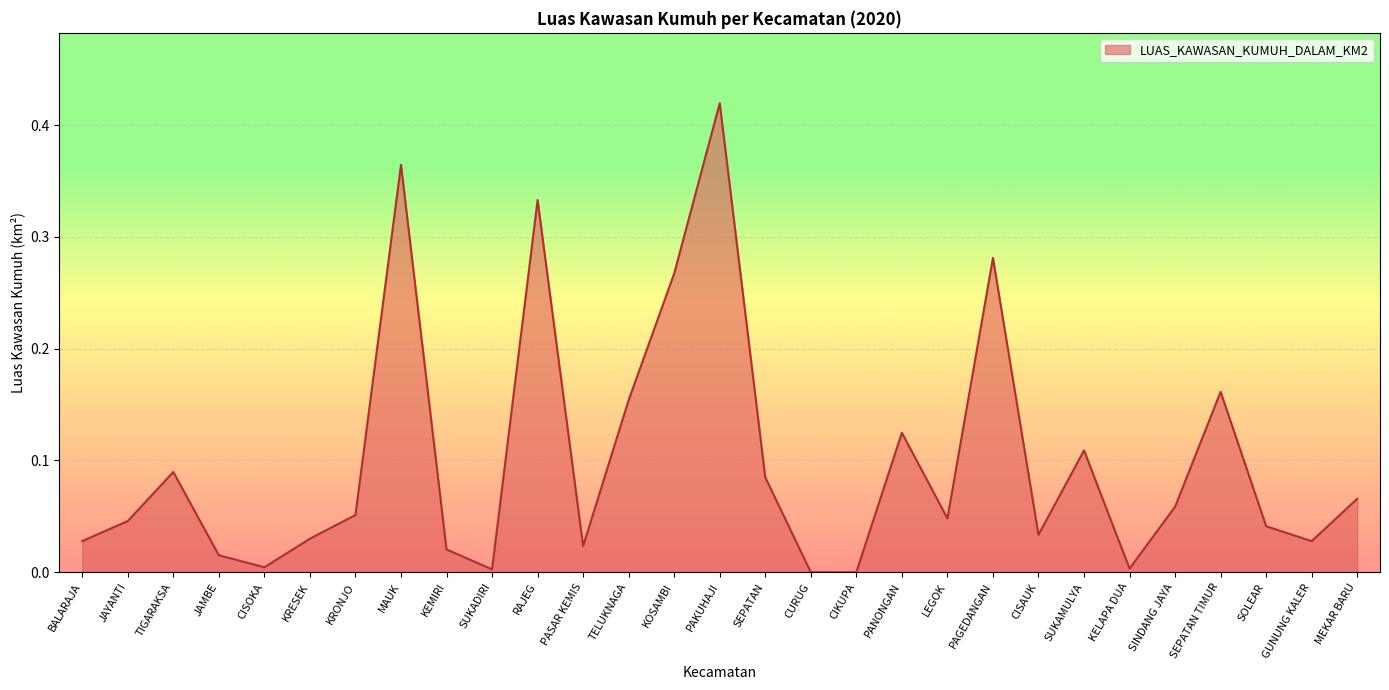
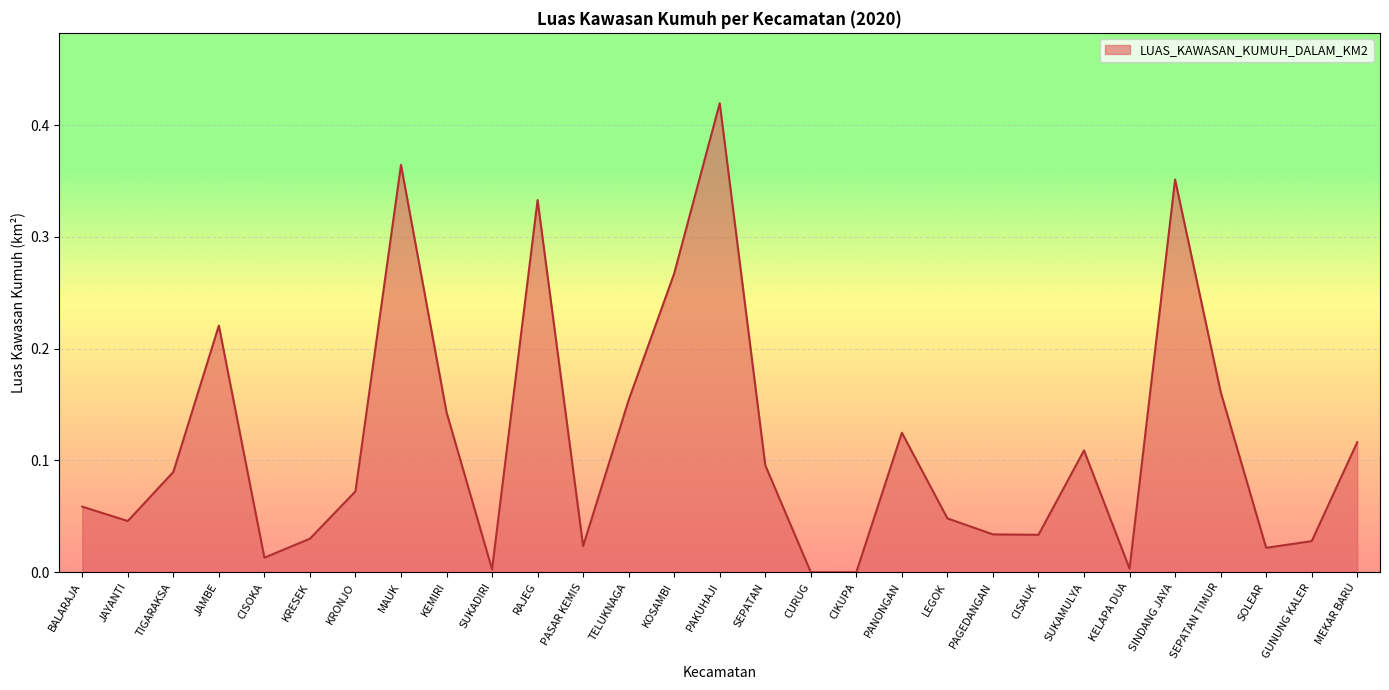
  {
-   "BALARAJA": 0.028,
+   "BALARAJA": 0.059,
    "JAYANTI": 0.046,
    "TIGARAKSA": 0.090,
-   "JAMBE": 0.015,
-   "CISOKA": 0.004,
+   "JAMBE": 0.221,
+   "CISOKA": 0.013,
    "KRESEK": 0.030,
-   "KRONJO": 0.051,
+   "KRONJO": 0.072,
    "MAUK": 0.364,
-   "KEMIRI": 0.020,
+   "KEMIRI": 0.143,
    "SUKADIRI": 0.003,
    "RAJEG": 0.333,
    "PASAR KEMIS": 0.023,
    "TELUKNAGA": 0.154,
    "KOSAMBI": 0.267,
    "PAKUHAJI": 0.420,
-   "SEPATAN": 0.085,
+   "SEPATAN": 0.096,
    "CURUG": 0.000,
    "CIKUPA": 0.000,
    "PANONGAN": 0.125,
    "LEGOK": 0.048,
-   "PAGEDANGAN": 0.281,
+   "PAGEDANGAN": 0.034,
    "CISAUK": 0.033,
    "SUKAMULYA": 0.109,
    "KELAPA DUA": 0.003,
-   "SINDANG JAYA": 0.059,
+   "SINDANG JAYA": 0.351,
    "SEPATAN TIMUR": 0.161,
-   "SOLEAR": 0.041,
+   "SOLEAR": 0.022,
    "GUNUNG KALER": 0.028,
-   "MEKAR BARU": 0.066
+   "MEKAR BARU": 0.116
  }
